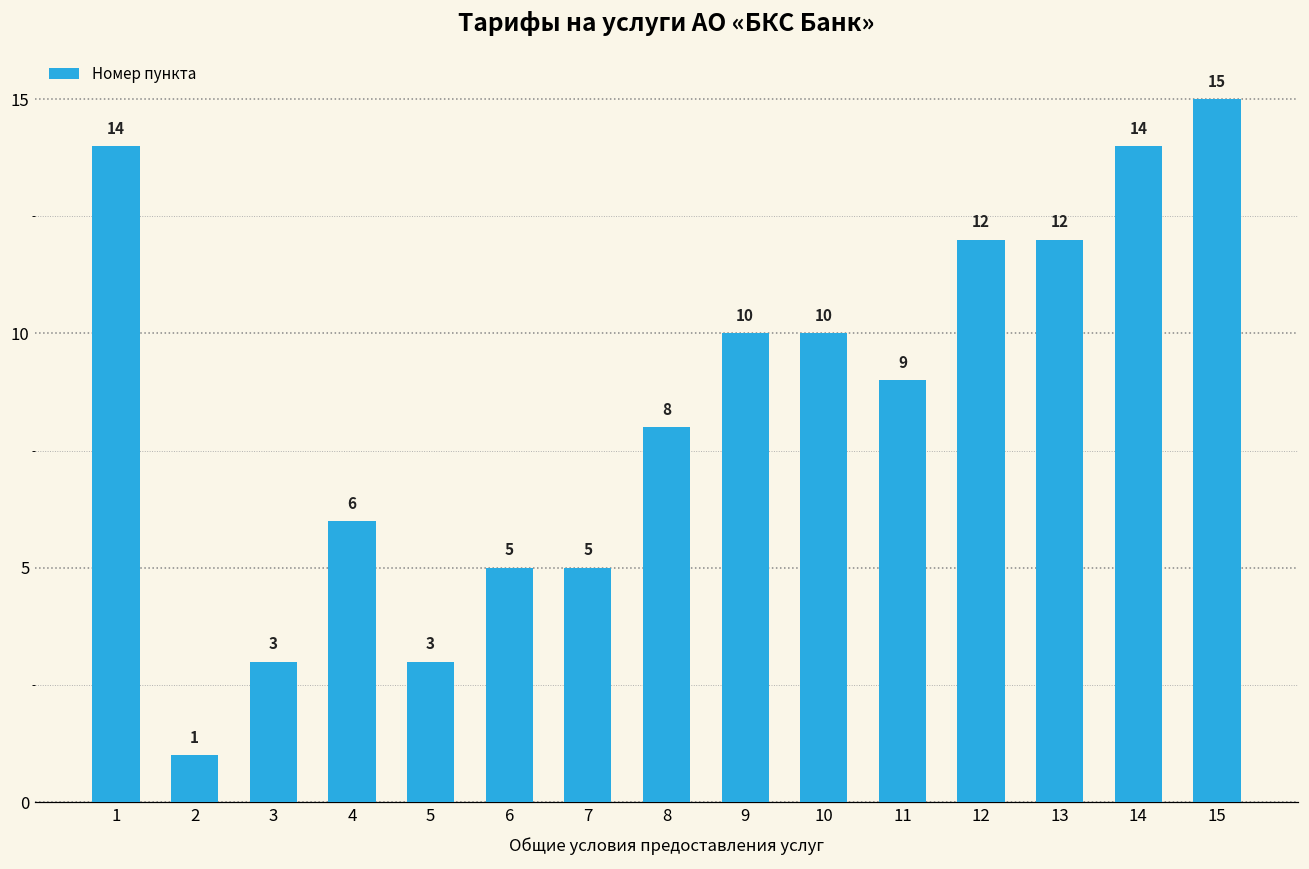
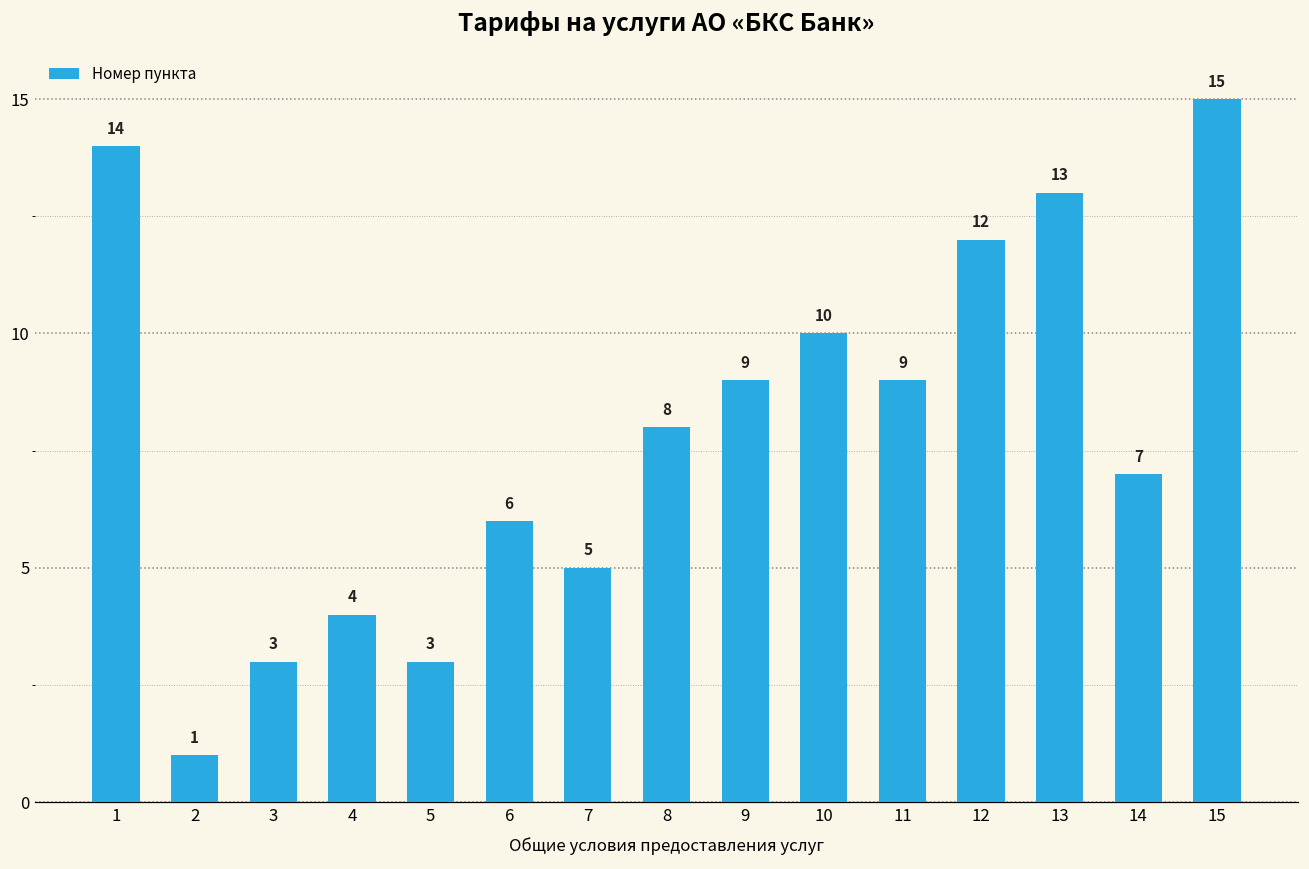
  {
    "1": 14,
    "2": 1,
    "3": 3,
-   "4": 6,
+   "4": 4,
    "5": 3,
-   "6": 5,
+   "6": 6,
    "7": 5,
    "8": 8,
-   "9": 10,
+   "9": 9,
    "10": 10,
    "11": 9,
    "12": 12,
-   "13": 12,
-   "14": 14,
+   "13": 13,
+   "14": 7,
    "15": 15
  }
